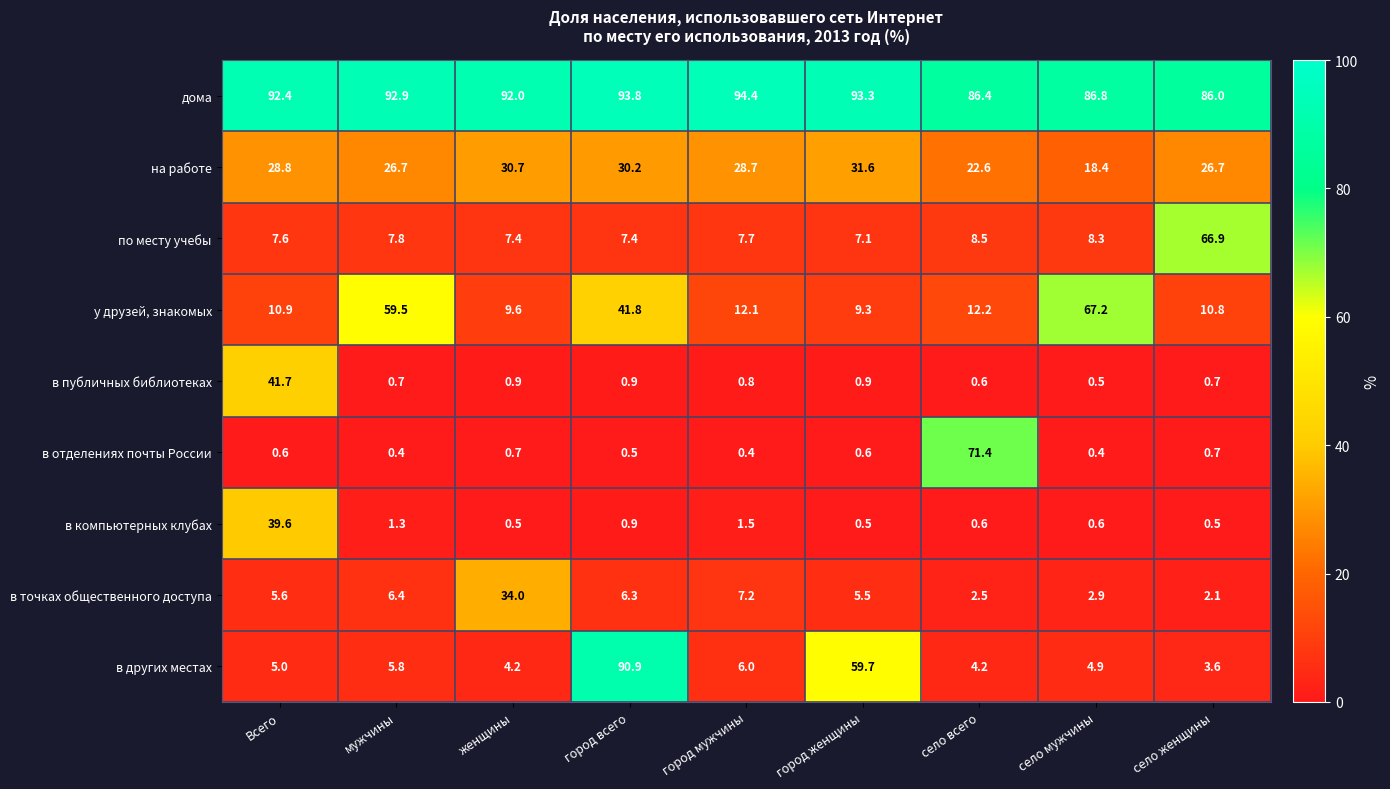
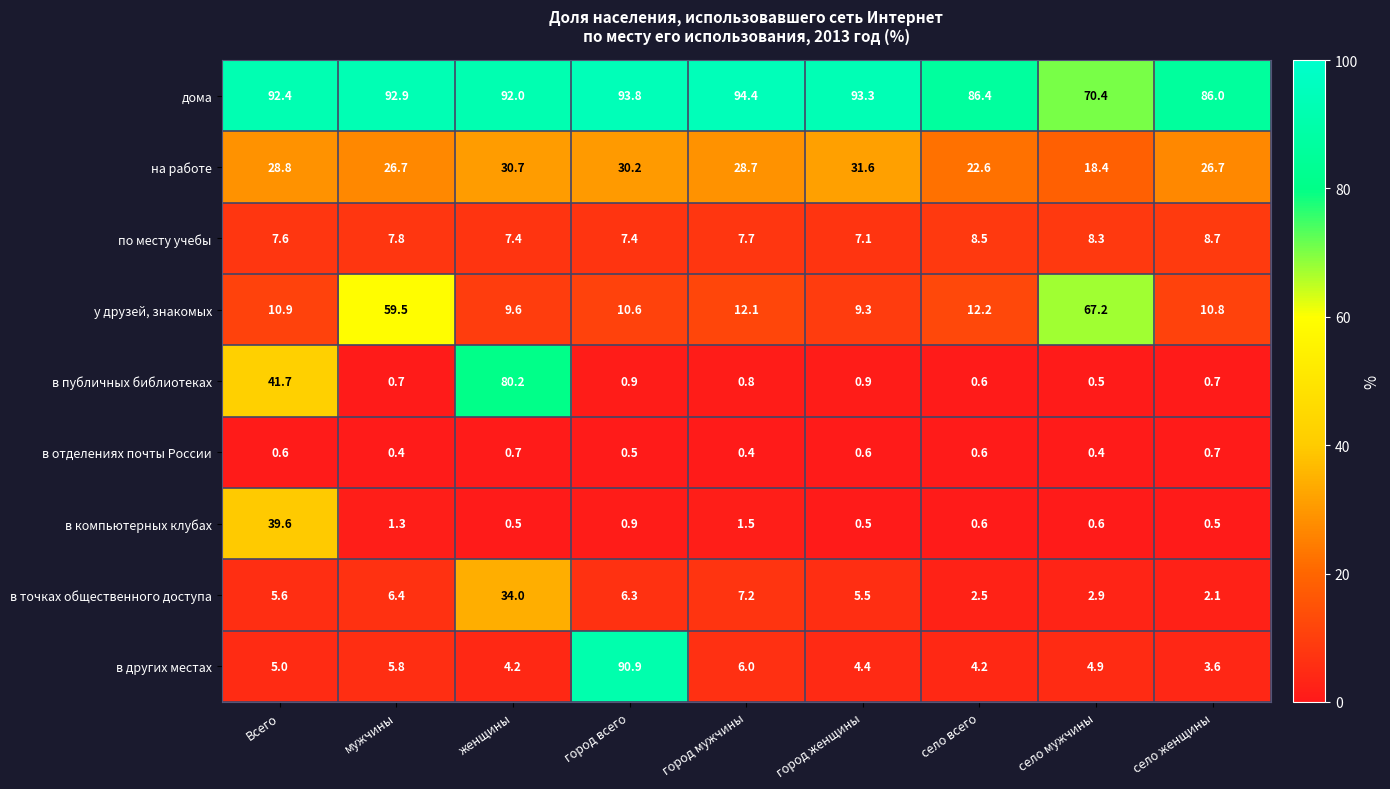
  {
    "дома": {
      "Всего": 92.4,
      "мужчины": 92.9,
      "женщины": 92.0,
      "город всего": 93.8,
      "город мужчины": 94.4,
      "город женщины": 93.3,
      "село всего": 86.4,
-     "село мужчины": 86.8,
+     "село мужчины": 70.4,
      "село женщины": 86.0
    },
    "на работе": {
      "Всего": 28.8,
      "мужчины": 26.7,
      "женщины": 30.7,
      "город всего": 30.2,
      "город мужчины": 28.7,
      "город женщины": 31.6,
      "село всего": 22.6,
      "село мужчины": 18.4,
      "село женщины": 26.7
    },
    "по месту учебы": {
      "Всего": 7.6,
      "мужчины": 7.8,
      "женщины": 7.4,
      "город всего": 7.4,
      "город мужчины": 7.7,
      "город женщины": 7.1,
      "село всего": 8.5,
      "село мужчины": 8.3,
-     "село женщины": 66.9
+     "село женщины": 8.7
    },
    "у друзей, знакомых": {
      "Всего": 10.9,
      "мужчины": 59.5,
      "женщины": 9.6,
-     "город всего": 41.8,
+     "город всего": 10.6,
      "город мужчины": 12.1,
      "город женщины": 9.3,
      "село всего": 12.2,
      "село мужчины": 67.2,
      "село женщины": 10.8
    },
    "в публичных библиотеках": {
      "Всего": 41.7,
      "мужчины": 0.7,
-     "женщины": 0.9,
+     "женщины": 80.2,
      "город всего": 0.9,
      "город мужчины": 0.8,
      "город женщины": 0.9,
      "село всего": 0.6,
      "село мужчины": 0.5,
      "село женщины": 0.7
    },
    "в отделениях почты России": {
      "Всего": 0.6,
      "мужчины": 0.4,
      "женщины": 0.7,
      "город всего": 0.5,
      "город мужчины": 0.4,
      "город женщины": 0.6,
-     "село всего": 71.4,
+     "село всего": 0.6,
      "село мужчины": 0.4,
      "село женщины": 0.7
    },
    "в компьютерных клубах": {
      "Всего": 39.6,
      "мужчины": 1.3,
      "женщины": 0.5,
      "город всего": 0.9,
      "город мужчины": 1.5,
      "город женщины": 0.5,
      "село всего": 0.6,
      "село мужчины": 0.6,
      "село женщины": 0.5
    },
    "в точках общественного доступа": {
      "Всего": 5.6,
      "мужчины": 6.4,
      "женщины": 34.0,
      "город всего": 6.3,
      "город мужчины": 7.2,
      "город женщины": 5.5,
      "село всего": 2.5,
      "село мужчины": 2.9,
      "село женщины": 2.1
    },
    "в других местах": {
      "Всего": 5.0,
      "мужчины": 5.8,
      "женщины": 4.2,
      "город всего": 90.9,
      "город мужчины": 6.0,
-     "город женщины": 59.7,
+     "город женщины": 4.4,
      "село всего": 4.2,
      "село мужчины": 4.9,
      "село женщины": 3.6
    }
  }
